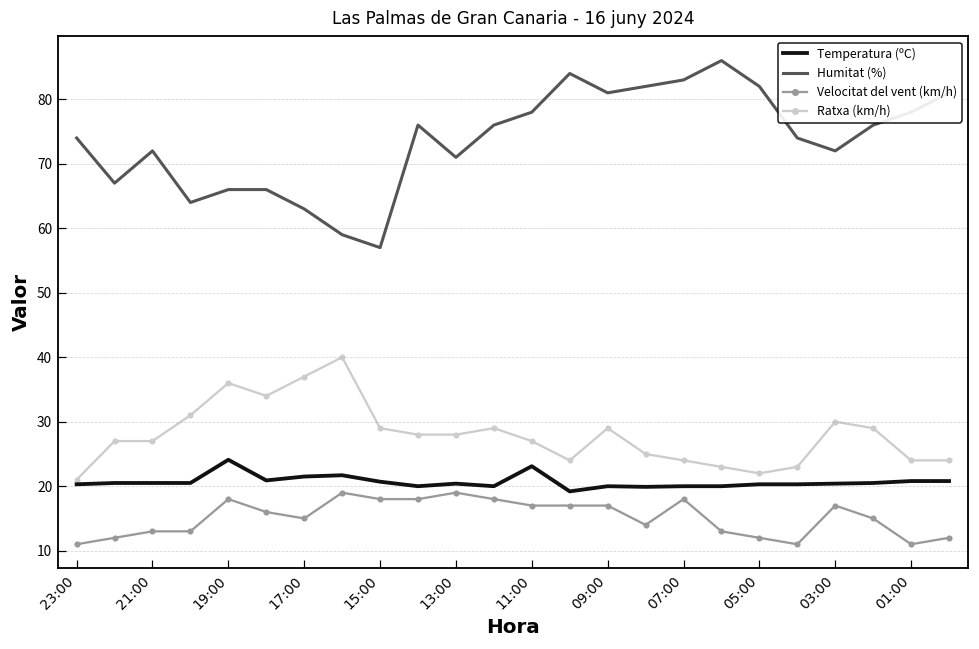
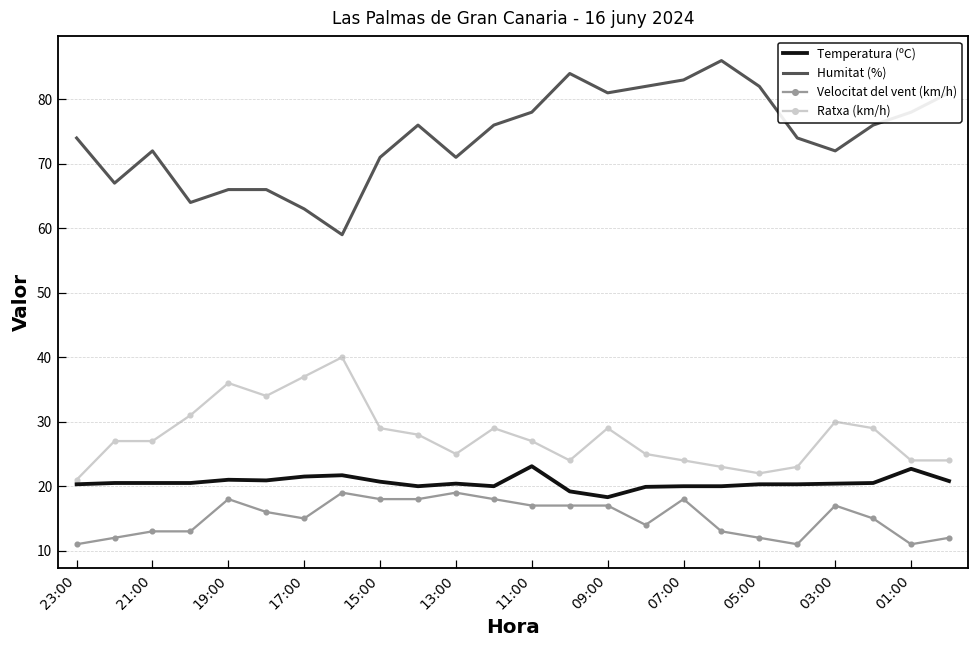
  {
    "Temperatura (ºC)": {
      "23:00": 20,
      "21:00": 21,
-     "19:00": 24,
+     "19:00": 21,
      "17:00": 22,
      "15:00": 21,
      "13:00": 20,
      "11:00": 23,
-     "09:00": 20,
+     "09:00": 18,
      "07:00": 20,
      "05:00": 20,
      "03:00": 20,
-     "01:00": 21
+     "01:00": 23
    },
    "Humitat (%)": {
      "23:00": 74,
      "21:00": 72,
      "19:00": 66,
      "17:00": 63,
-     "15:00": 57,
+     "15:00": 71,
      "13:00": 71,
      "11:00": 78,
      "09:00": 81,
      "07:00": 83,
      "05:00": 82,
      "03:00": 72
    },
    "Velocitat del vent (km/h)": {
      "23:00": 11,
      "21:00": 13,
      "19:00": 18,
      "17:00": 15,
      "15:00": 18,
      "13:00": 19,
      "11:00": 17,
      "09:00": 17,
      "07:00": 18,
      "05:00": 12,
      "03:00": 17,
      "01:00": 11
    },
    "Ratxa (km/h)": {
      "23:00": 21,
      "21:00": 27,
      "19:00": 36,
      "17:00": 37,
      "15:00": 29,
-     "13:00": 28,
+     "13:00": 25,
      "11:00": 27,
      "09:00": 29,
      "07:00": 24,
      "05:00": 22,
      "03:00": 30,
      "01:00": 24
    }
  }
